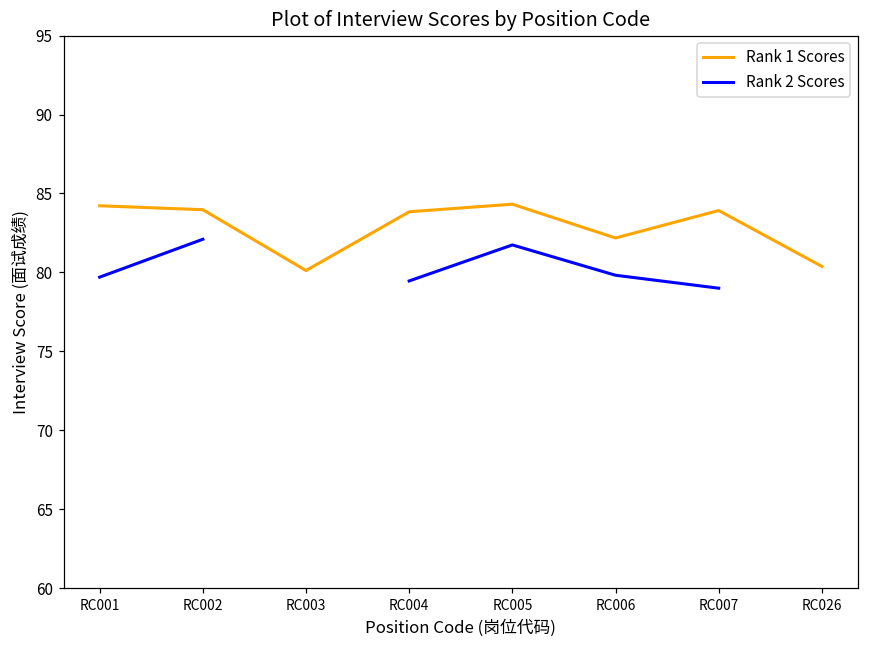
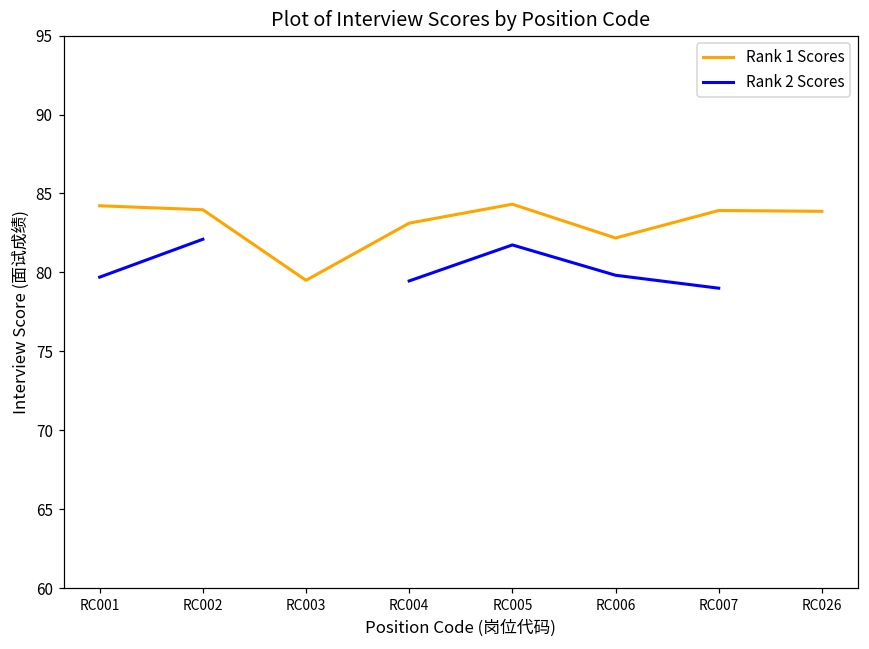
  {
    "Rank 1 Scores": {
      "RC001": 84.2,
      "RC002": 84.0,
-     "RC003": 80.1,
-     "RC004": 83.8,
+     "RC003": 79.5,
+     "RC004": 83.1,
      "RC005": 84.3,
      "RC006": 82.2,
      "RC007": 83.9,
-     "RC026": 80.4
+     "RC026": 83.9
    },
    "Rank 2 Scores": {
      "RC001": 79.7,
      "RC002": 82.1,
      "RC004": 79.5,
      "RC005": 81.7,
      "RC006": 79.8,
      "RC007": 79.0
    }
  }
